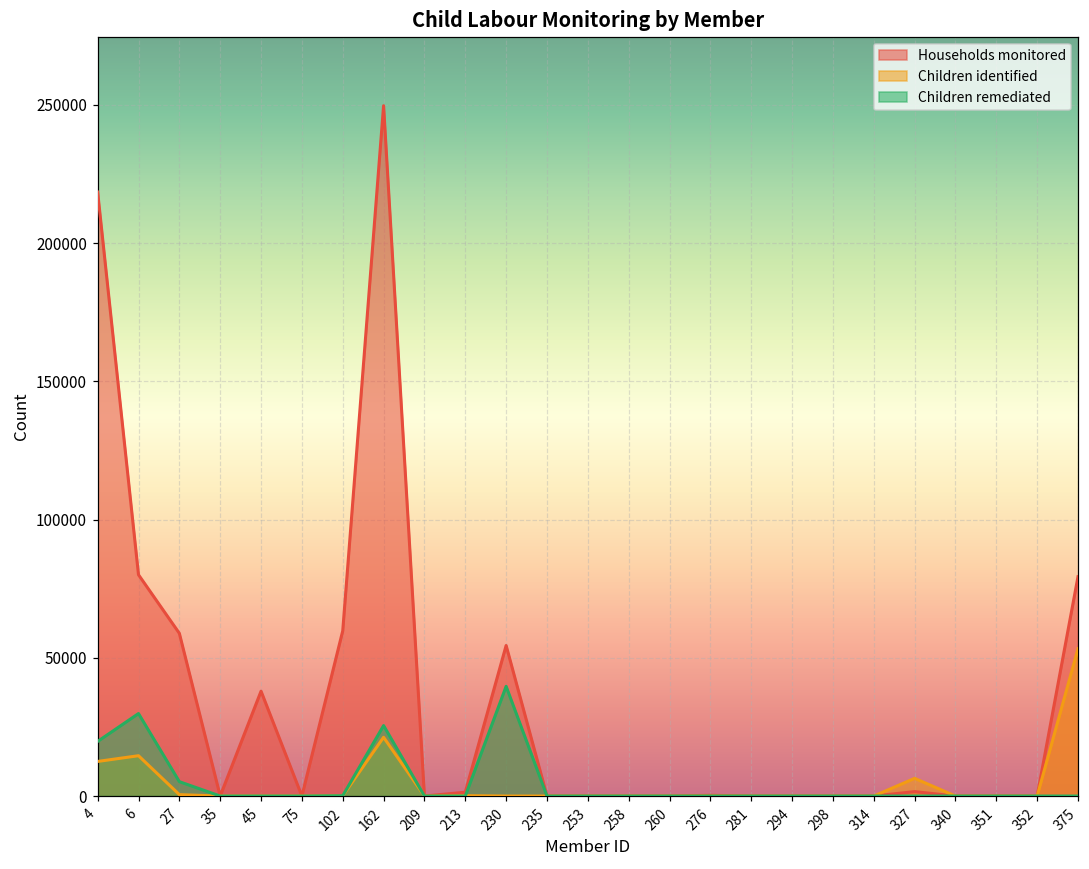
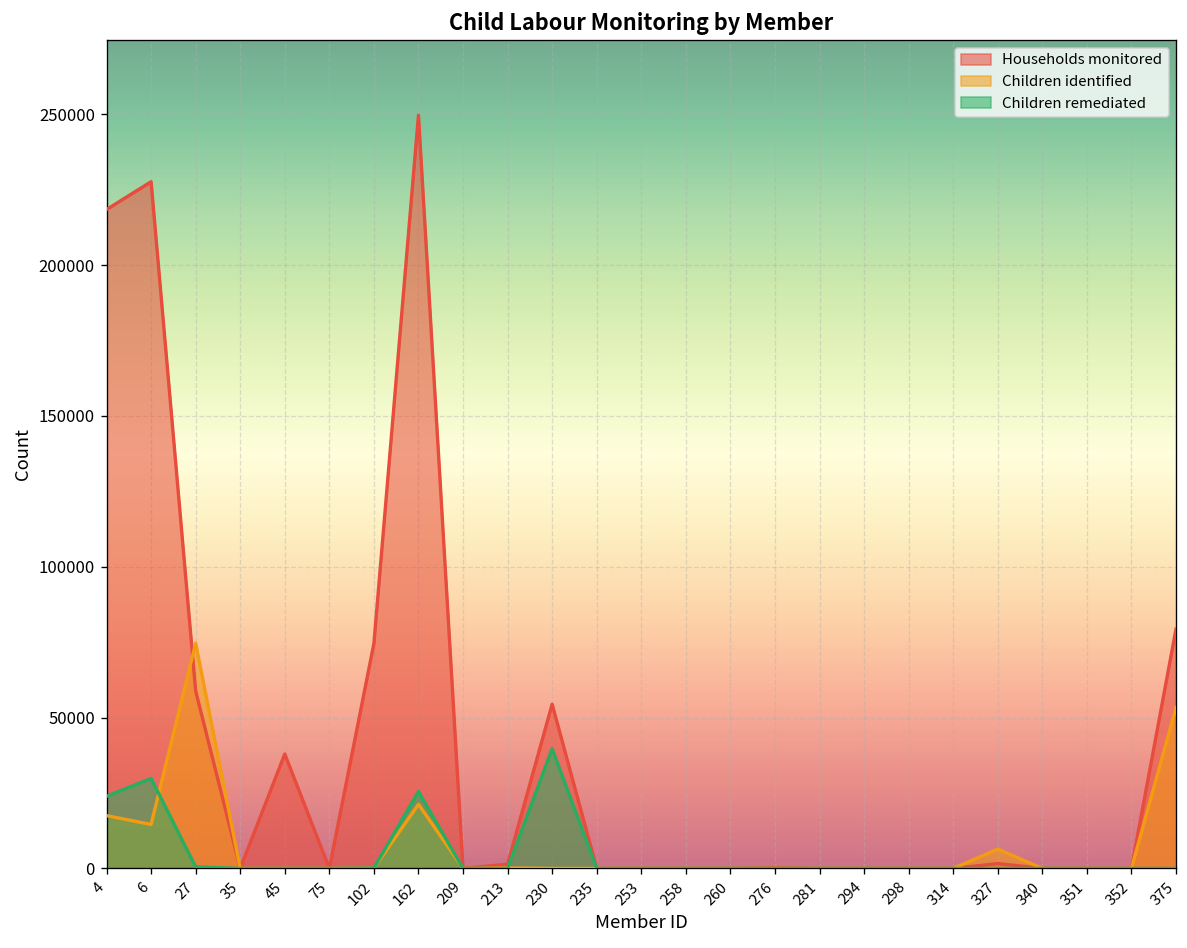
  {
    "Households monitored": {
      "4": 218000,
-     "6": 80000,
+     "6": 228000,
      "27": 59000,
      "45": 38000,
-     "102": 60000,
+     "102": 75000,
      "162": 250000,
      "213": 1000,
      "230": 54000,
      "327": 2000,
      "375": 79000
    },
    "Children identified": {
-     "4": 13000,
+     "4": 17000,
      "6": 15000,
-     "27": 1000,
+     "27": 75000,
      "162": 21000,
      "230": 0,
      "327": 6000,
      "375": 53000
    },
    "Children remediated": {
-     "4": 20000,
+     "4": 24000,
      "6": 30000,
-     "27": 5000,
+     "27": 1000,
      "162": 25000,
      "230": 40000,
      "327": 0,
      "375": 0
    }
  }
